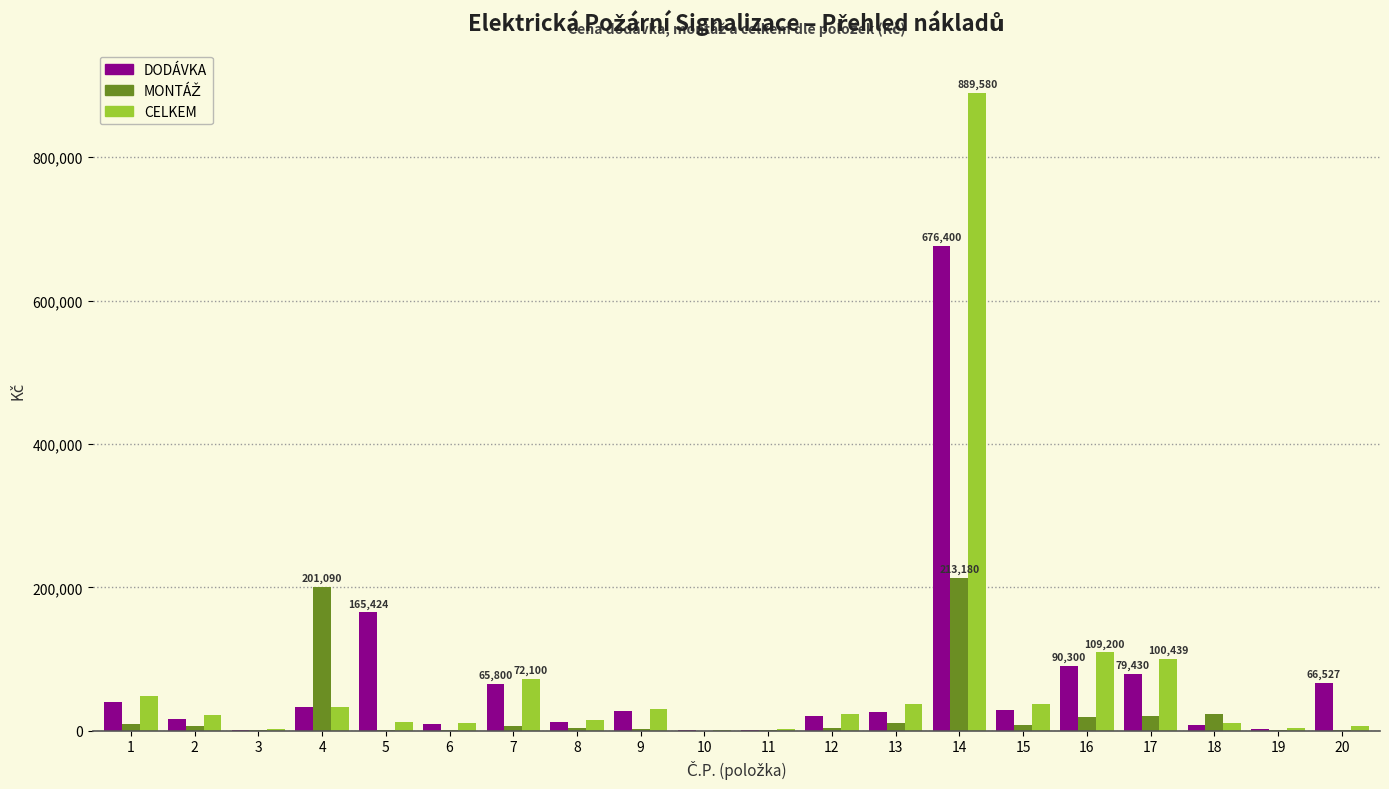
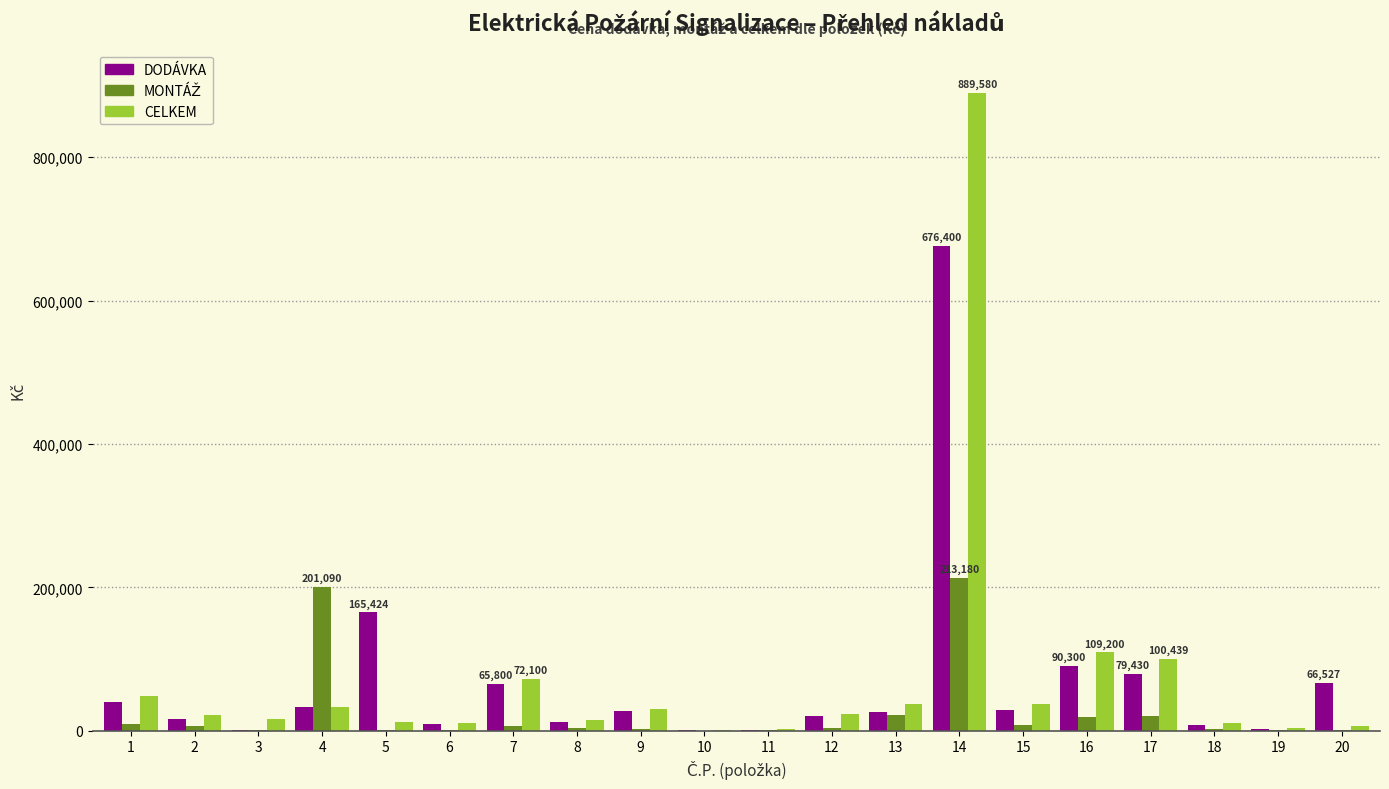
  {
    "DODÁVKA": {
      "5": "165,424",
      "7": "65,800",
      "14": "676,400",
      "16": "90,300",
      "17": "79,430",
      "20": "66,527"
    },
    "MONTÁŽ": {
      "1": "10,000",
      "2": "10,000",
      "7": "10,000",
      "8": "0",
      "10": "0",
-     "13": "10,000",
+     "13": "20,000",
      "15": "10,000",
      "16": "20,000",
      "17": "20,000",
-     "18": "20,000"
+     "18": "0"
    },
    "CELKEM": {
      "1": "50,000",
      "2": "20,000",
-     "3": "0",
+     "3": "20,000",
      "4": "30,000",
      "5": "10,000",
      "6": "10,000",
      "8": "20,000",
      "9": "30,000",
      "12": "20,000",
      "13": "40,000",
      "15": "40,000",
      "18": "10,000",
      "19": "0",
      "20": "10,000"
    }
  }
